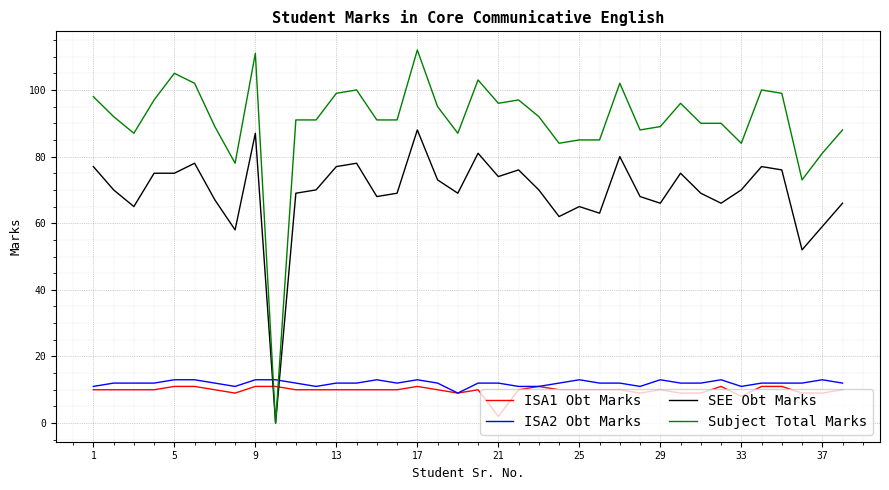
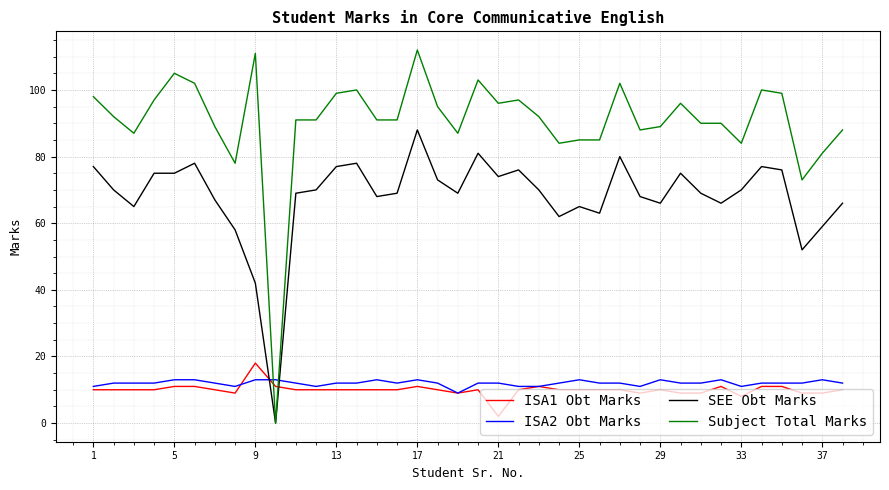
  {
    "ISA1 Obt Marks": {
      "1": 10,
      "5": 11,
-     "9": 11,
+     "9": 18,
      "13": 10,
      "17": 11
    },
    "ISA2 Obt Marks": {
      "1": 11,
      "5": 13,
      "9": 13,
      "13": 12,
      "17": 13,
      "21": 12,
      "25": 13,
      "29": 13,
      "33": 11,
      "37": 13
    },
    "SEE Obt Marks": {
      "1": 77,
      "5": 75,
-     "9": 87,
+     "9": 42,
      "13": 77,
      "17": 88,
      "21": 74,
      "25": 65,
      "29": 66,
      "33": 70,
      "37": 59
    },
    "Subject Total Marks": {
      "1": 98,
      "5": 105,
      "9": 111,
      "13": 99,
      "17": 112,
      "21": 96,
      "25": 85,
      "29": 89,
      "33": 84,
      "37": 81
    }
  }
